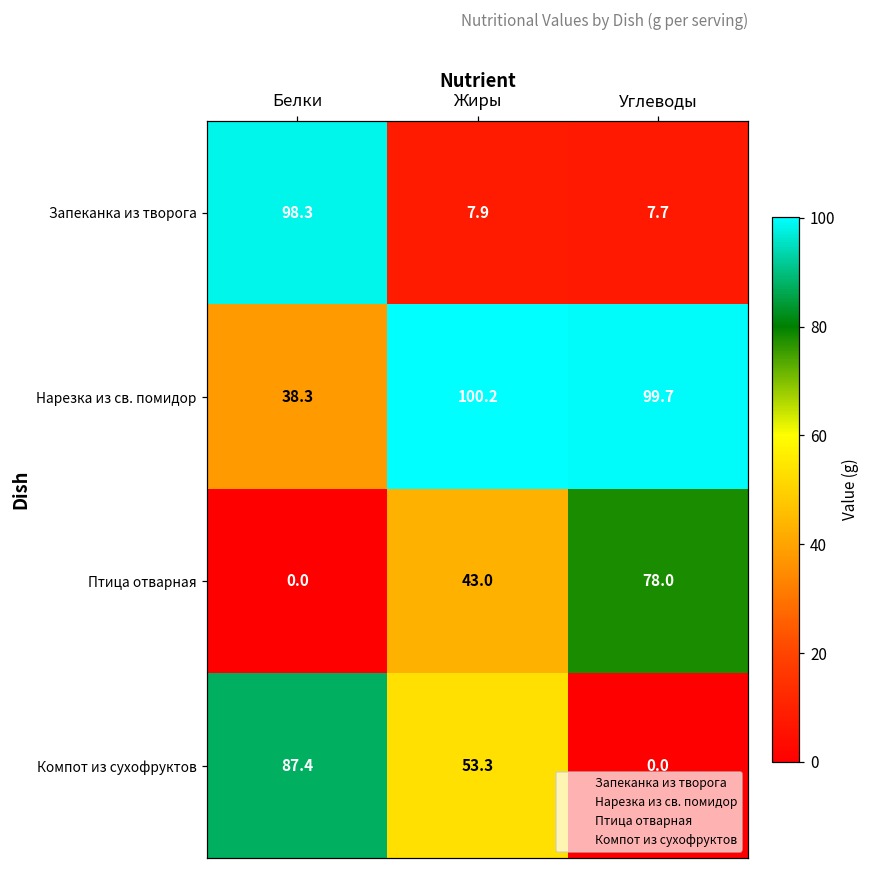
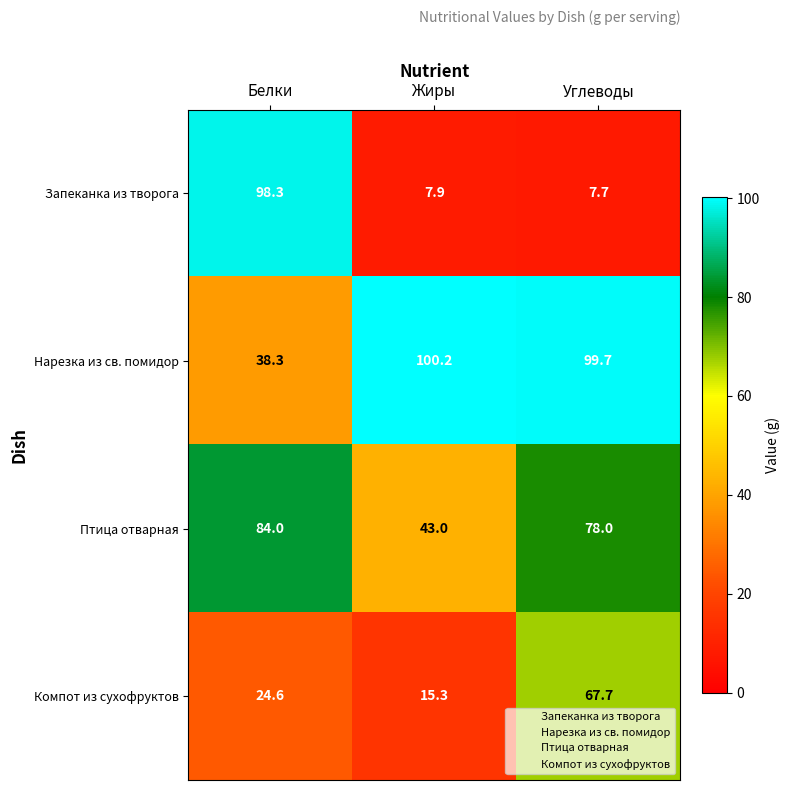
  {
    "Запеканка из творога": {
      "Белки": 98.3,
      "Жиры": 7.9,
      "Углеводы": 7.7
    },
    "Нарезка из св. помидор": {
      "Белки": 38.3,
      "Жиры": 100.2,
      "Углеводы": 99.7
    },
    "Птица отварная": {
-     "Белки": 0.0,
+     "Белки": 84.0,
      "Жиры": 43.0,
      "Углеводы": 78.0
    },
    "Компот из сухофруктов": {
-     "Белки": 87.4,
-     "Жиры": 53.3,
-     "Углеводы": 0.0
+     "Белки": 24.6,
+     "Жиры": 15.3,
+     "Углеводы": 67.7
    }
  }
